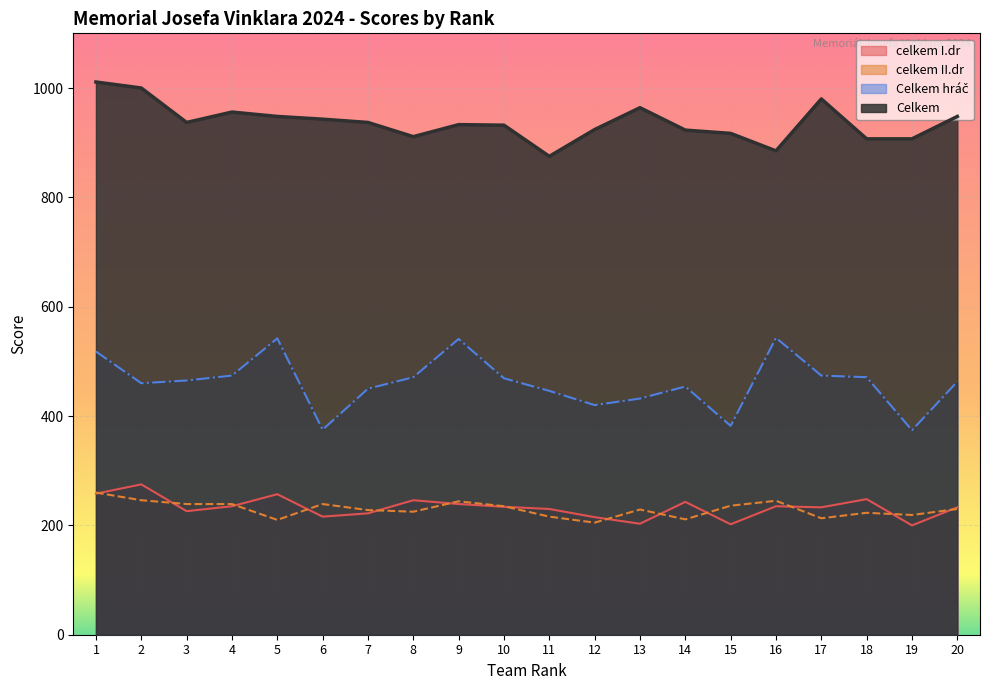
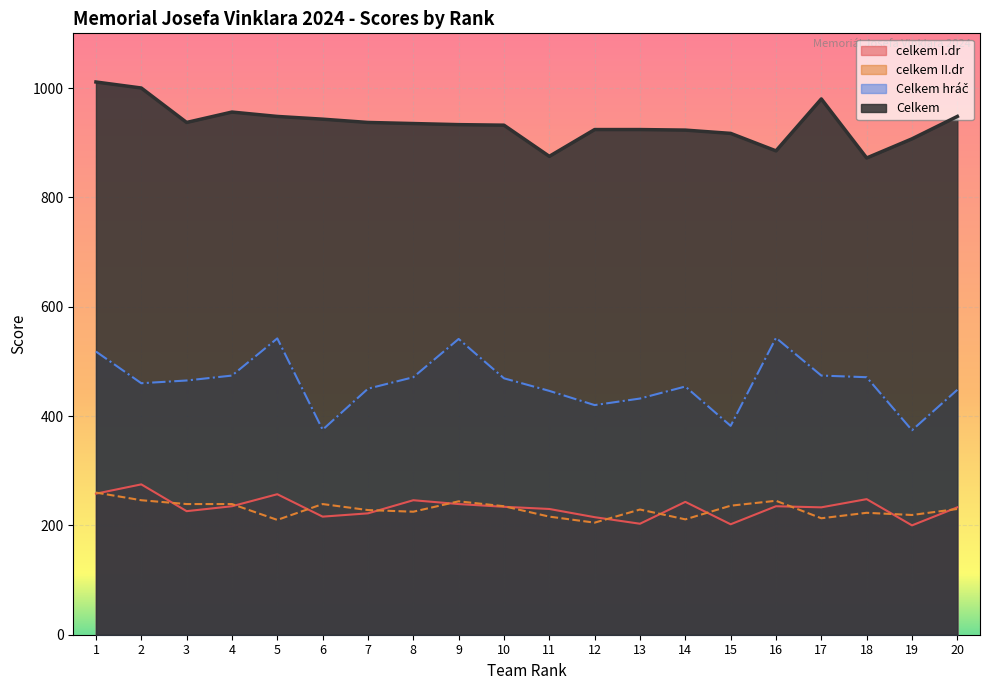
  {
    "Celkem hráč": {
      "1": 520,
      "2": 460,
      "3": 470,
      "4": 470,
      "5": 540,
      "6": 380,
      "7": 450,
      "8": 470,
      "9": 540,
      "10": 470,
      "11": 450,
      "12": 420,
      "13": 430,
      "14": 450,
      "15": 380,
      "16": 540,
      "17": 470,
      "18": 470,
      "19": 370,
-     "20": 460
+     "20": 450
    },
    "Celkem": {
      "1": 1010,
      "2": 1000,
      "3": 940,
      "4": 960,
      "5": 950,
      "6": 940,
      "7": 940,
-     "8": 910,
+     "8": 940,
      "9": 930,
      "10": 930,
      "11": 880,
      "12": 920,
-     "13": 960,
+     "13": 920,
      "14": 920,
      "15": 920,
      "16": 890,
      "17": 980,
-     "18": 910,
+     "18": 870,
      "19": 910
    }
  }
